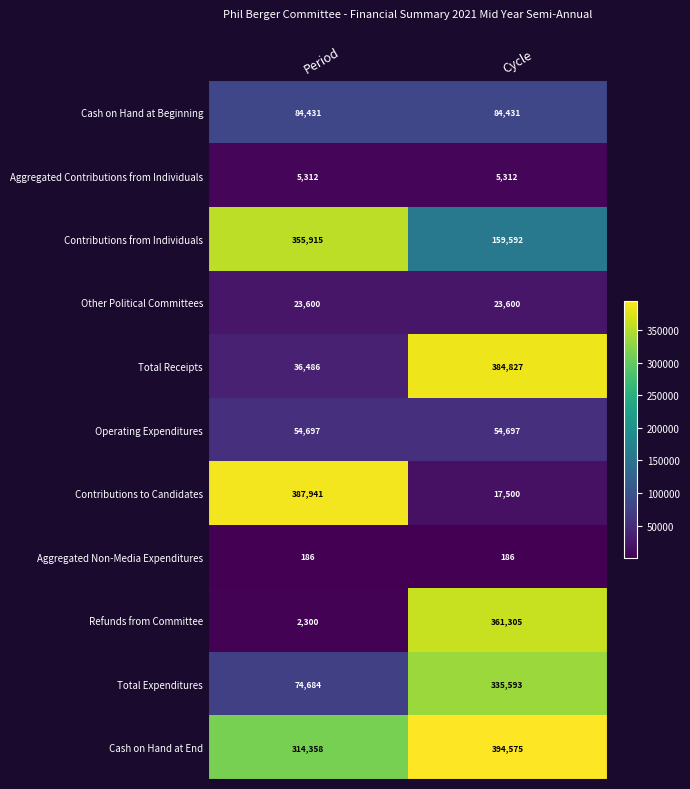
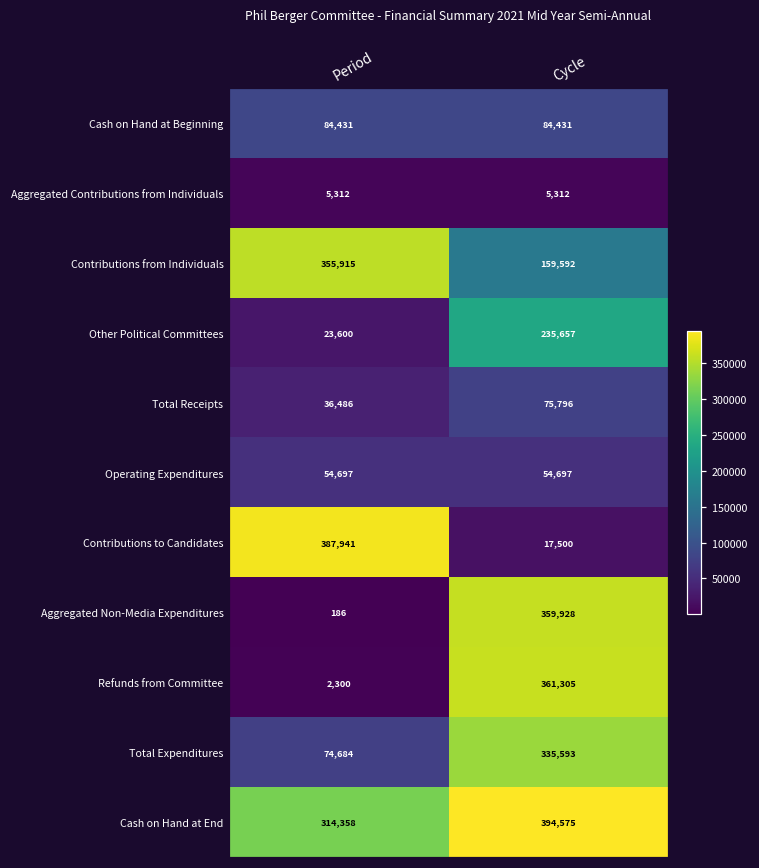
  {
    "Cash on Hand at Beginning": {
      "Period": "84,431",
      "Cycle": "84,431"
    },
    "Aggregated Contributions from Individuals": {
      "Period": "5,312",
      "Cycle": "5,312"
    },
    "Contributions from Individuals": {
      "Period": "355,915",
      "Cycle": "159,592"
    },
    "Other Political Committees": {
      "Period": "23,600",
-     "Cycle": "23,600"
+     "Cycle": "235,657"
    },
    "Total Receipts": {
      "Period": "36,486",
-     "Cycle": "384,827"
+     "Cycle": "75,796"
    },
    "Operating Expenditures": {
      "Period": "54,697",
      "Cycle": "54,697"
    },
    "Contributions to Candidates": {
      "Period": "387,941",
      "Cycle": "17,500"
    },
    "Aggregated Non-Media Expenditures": {
      "Period": "186",
-     "Cycle": "186"
+     "Cycle": "359,928"
    },
    "Refunds from Committee": {
      "Period": "2,300",
      "Cycle": "361,305"
    },
    "Total Expenditures": {
      "Period": "74,684",
      "Cycle": "335,593"
    },
    "Cash on Hand at End": {
      "Period": "314,358",
      "Cycle": "394,575"
    }
  }
